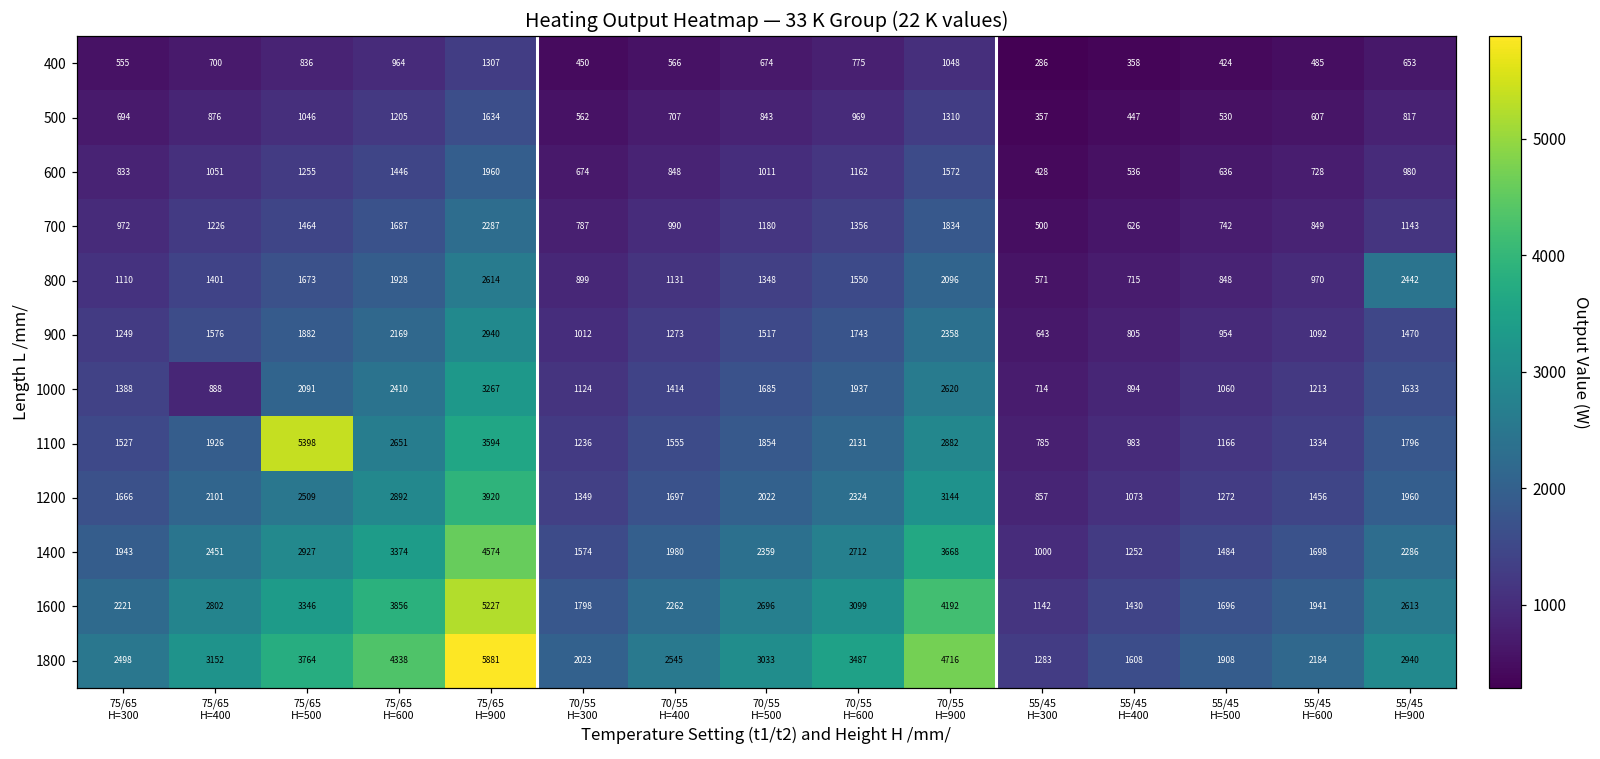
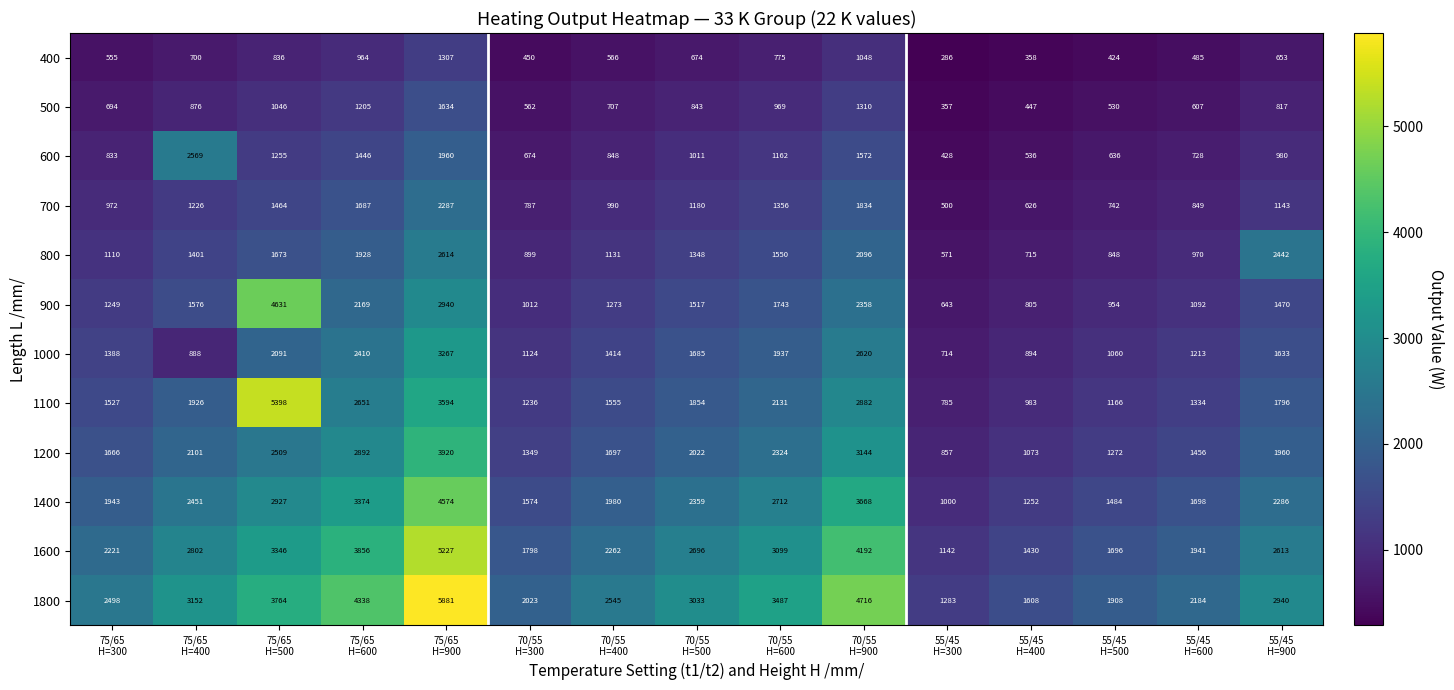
  {
    "400": {
      "75/65 H=300": 555,
      "75/65 H=400": 700,
      "75/65 H=500": 836,
      "75/65 H=600": 964,
      "75/65 H=900": 1307,
      "70/55 H=300": 450,
      "70/55 H=400": 566,
      "70/55 H=500": 674,
      "70/55 H=600": 775,
      "70/55 H=900": 1048,
      "55/45 H=300": 286,
      "55/45 H=400": 358,
      "55/45 H=500": 424,
      "55/45 H=600": 485,
      "55/45 H=900": 653
    },
    "500": {
      "75/65 H=300": 694,
      "75/65 H=400": 876,
      "75/65 H=500": 1046,
      "75/65 H=600": 1205,
      "75/65 H=900": 1634,
      "70/55 H=300": 562,
      "70/55 H=400": 707,
      "70/55 H=500": 843,
      "70/55 H=600": 969,
      "70/55 H=900": 1310,
      "55/45 H=300": 357,
      "55/45 H=400": 447,
      "55/45 H=500": 530,
      "55/45 H=600": 607,
      "55/45 H=900": 817
    },
    "600": {
      "75/65 H=300": 833,
-     "75/65 H=400": 1051,
+     "75/65 H=400": 2569,
      "75/65 H=500": 1255,
      "75/65 H=600": 1446,
      "75/65 H=900": 1960,
      "70/55 H=300": 674,
      "70/55 H=400": 848,
      "70/55 H=500": 1011,
      "70/55 H=600": 1162,
      "70/55 H=900": 1572,
      "55/45 H=300": 428,
      "55/45 H=400": 536,
      "55/45 H=500": 636,
      "55/45 H=600": 728,
      "55/45 H=900": 980
    },
    "700": {
      "75/65 H=300": 972,
      "75/65 H=400": 1226,
      "75/65 H=500": 1464,
      "75/65 H=600": 1687,
      "75/65 H=900": 2287,
      "70/55 H=300": 787,
      "70/55 H=400": 990,
      "70/55 H=500": 1180,
      "70/55 H=600": 1356,
      "70/55 H=900": 1834,
      "55/45 H=300": 500,
      "55/45 H=400": 626,
      "55/45 H=500": 742,
      "55/45 H=600": 849,
      "55/45 H=900": 1143
    },
    "800": {
      "75/65 H=300": 1110,
      "75/65 H=400": 1401,
      "75/65 H=500": 1673,
      "75/65 H=600": 1928,
      "75/65 H=900": 2614,
      "70/55 H=300": 899,
      "70/55 H=400": 1131,
      "70/55 H=500": 1348,
      "70/55 H=600": 1550,
      "70/55 H=900": 2096,
      "55/45 H=300": 571,
      "55/45 H=400": 715,
      "55/45 H=500": 848,
      "55/45 H=600": 970,
      "55/45 H=900": 2442
    },
    "900": {
      "75/65 H=300": 1249,
      "75/65 H=400": 1576,
-     "75/65 H=500": 1882,
+     "75/65 H=500": 4631,
      "75/65 H=600": 2169,
      "75/65 H=900": 2940,
      "70/55 H=300": 1012,
      "70/55 H=400": 1273,
      "70/55 H=500": 1517,
      "70/55 H=600": 1743,
      "70/55 H=900": 2358,
      "55/45 H=300": 643,
      "55/45 H=400": 805,
      "55/45 H=500": 954,
      "55/45 H=600": 1092,
      "55/45 H=900": 1470
    },
    "1000": {
      "75/65 H=300": 1388,
      "75/65 H=400": 888,
      "75/65 H=500": 2091,
      "75/65 H=600": 2410,
      "75/65 H=900": 3267,
      "70/55 H=300": 1124,
      "70/55 H=400": 1414,
      "70/55 H=500": 1685,
      "70/55 H=600": 1937,
      "70/55 H=900": 2620,
      "55/45 H=300": 714,
      "55/45 H=400": 894,
      "55/45 H=500": 1060,
      "55/45 H=600": 1213,
      "55/45 H=900": 1633
    },
    "1100": {
      "75/65 H=300": 1527,
      "75/65 H=400": 1926,
      "75/65 H=500": 5398,
      "75/65 H=600": 2651,
      "75/65 H=900": 3594,
      "70/55 H=300": 1236,
      "70/55 H=400": 1555,
      "70/55 H=500": 1854,
      "70/55 H=600": 2131,
      "70/55 H=900": 2882,
      "55/45 H=300": 785,
      "55/45 H=400": 983,
      "55/45 H=500": 1166,
      "55/45 H=600": 1334,
      "55/45 H=900": 1796
    },
    "1200": {
      "75/65 H=300": 1666,
      "75/65 H=400": 2101,
      "75/65 H=500": 2509,
      "75/65 H=600": 2892,
      "75/65 H=900": 3920,
      "70/55 H=300": 1349,
      "70/55 H=400": 1697,
      "70/55 H=500": 2022,
      "70/55 H=600": 2324,
      "70/55 H=900": 3144,
      "55/45 H=300": 857,
      "55/45 H=400": 1073,
      "55/45 H=500": 1272,
      "55/45 H=600": 1456,
      "55/45 H=900": 1960
    },
    "1400": {
      "75/65 H=300": 1943,
      "75/65 H=400": 2451,
      "75/65 H=500": 2927,
      "75/65 H=600": 3374,
      "75/65 H=900": 4574,
      "70/55 H=300": 1574,
      "70/55 H=400": 1980,
      "70/55 H=500": 2359,
      "70/55 H=600": 2712,
      "70/55 H=900": 3668,
      "55/45 H=300": 1000,
      "55/45 H=400": 1252,
      "55/45 H=500": 1484,
      "55/45 H=600": 1698,
      "55/45 H=900": 2286
    },
    "1600": {
      "75/65 H=300": 2221,
      "75/65 H=400": 2802,
      "75/65 H=500": 3346,
      "75/65 H=600": 3856,
      "75/65 H=900": 5227,
      "70/55 H=300": 1798,
      "70/55 H=400": 2262,
      "70/55 H=500": 2696,
      "70/55 H=600": 3099,
      "70/55 H=900": 4192,
      "55/45 H=300": 1142,
      "55/45 H=400": 1430,
      "55/45 H=500": 1696,
      "55/45 H=600": 1941,
      "55/45 H=900": 2613
    },
    "1800": {
      "75/65 H=300": 2498,
      "75/65 H=400": 3152,
      "75/65 H=500": 3764,
      "75/65 H=600": 4338,
      "75/65 H=900": 5881,
      "70/55 H=300": 2023,
      "70/55 H=400": 2545,
      "70/55 H=500": 3033,
      "70/55 H=600": 3487,
      "70/55 H=900": 4716,
      "55/45 H=300": 1283,
      "55/45 H=400": 1608,
      "55/45 H=500": 1908,
      "55/45 H=600": 2184,
      "55/45 H=900": 2940
    }
  }
